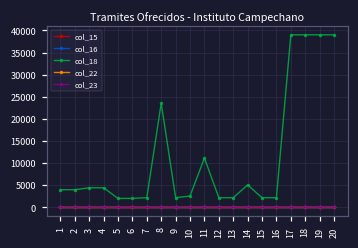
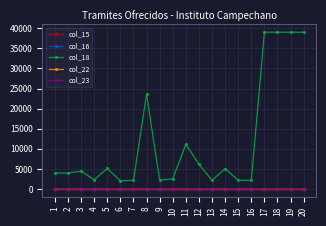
  {
    "col_23": {
      "1": 0,
      "2": 0,
      "3": 0,
      "4": 0,
      "5": 0,
      "6": 0,
      "7": 0,
      "8": 0,
      "9": 0,
      "10": 0,
      "11": 0,
      "12": 0,
      "13": 0,
      "14": 0,
      "15": 0,
      "16": 0,
      "17": 0,
      "18": 0,
      "19": 0,
      "20": 0
    },
    "col_18": {
      "1": 4000,
      "2": 4000,
      "3": 4000,
-     "4": 4000,
-     "5": 2000,
+     "4": 2000,
+     "5": 5000,
      "6": 2000,
      "7": 2000,
      "8": 24000,
      "9": 2000,
      "10": 3000,
      "11": 11000,
-     "12": 2000,
+     "12": 6000,
      "13": 2000,
      "14": 5000,
      "15": 2000,
      "16": 2000,
      "17": 39000,
      "18": 39000,
      "19": 39000,
      "20": 39000
    }
  }
